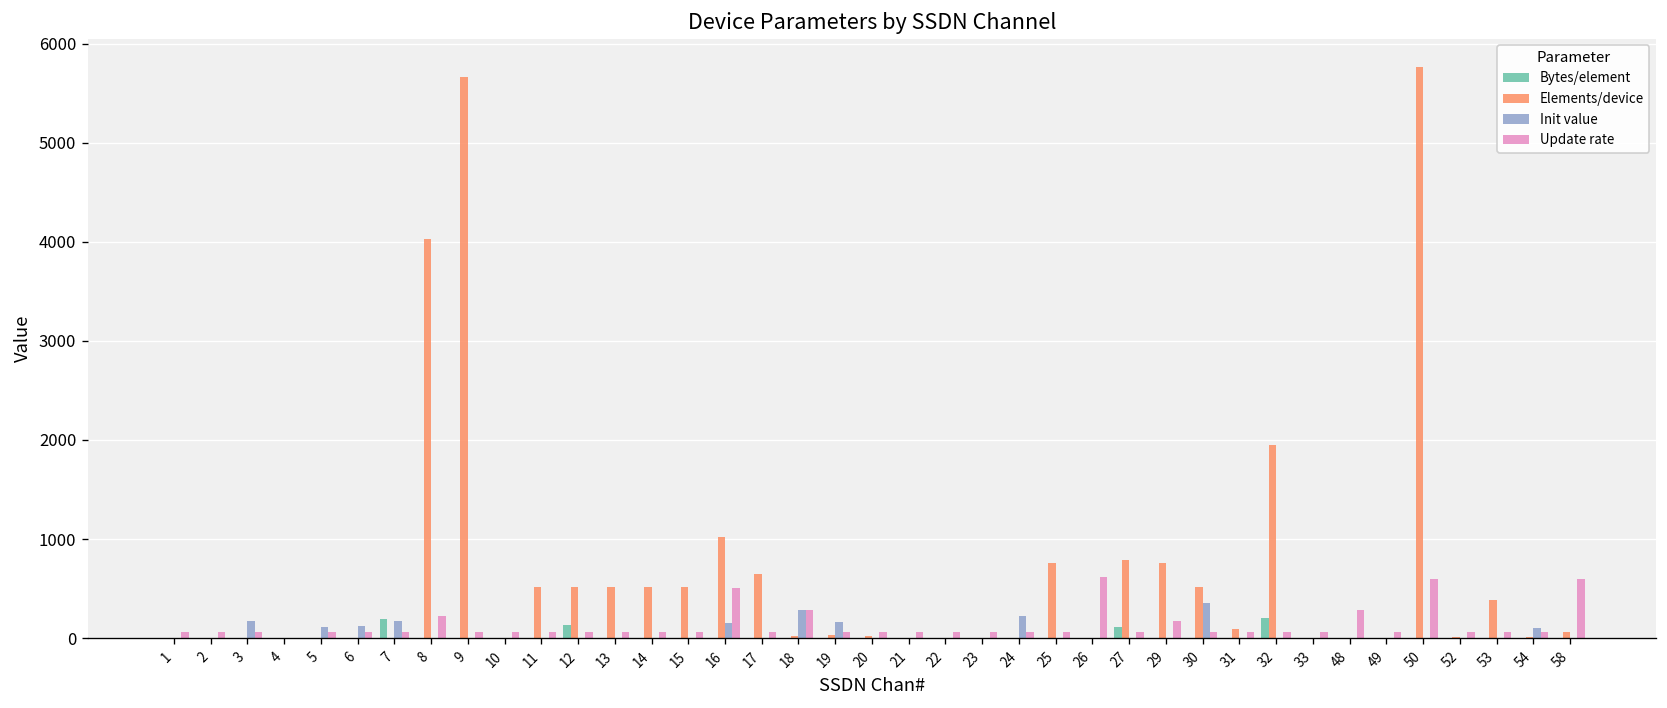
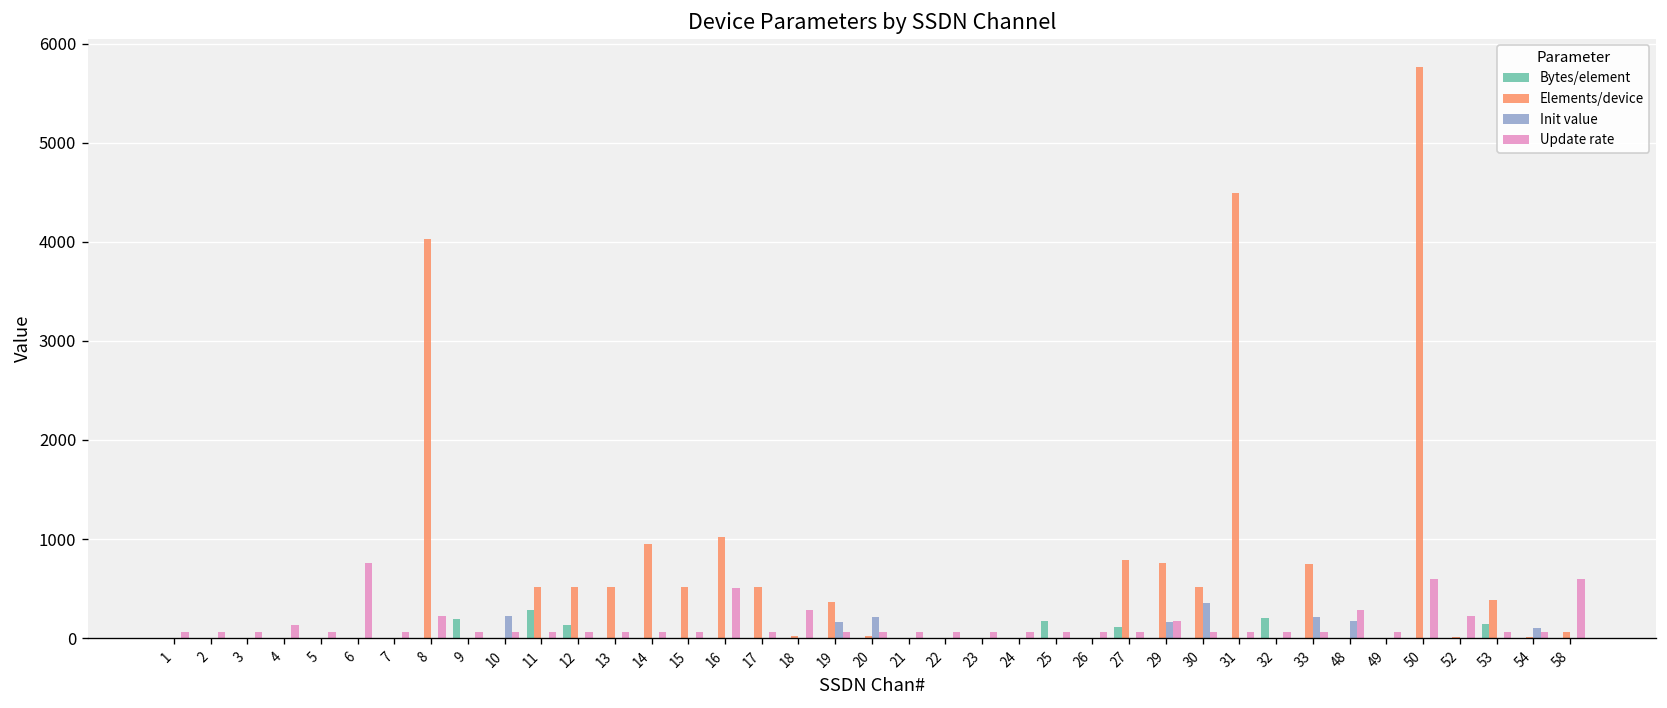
  {
    "Bytes/element": {
-     "7": 200,
-     "9": 0,
-     "11": 0,
+     "7": 0,
+     "9": 200,
+     "11": 300,
      "12": 100,
-     "25": 0,
+     "25": 200,
      "27": 100,
      "32": 200,
-     "53": 0
+     "53": 100
    },
    "Elements/device": {
      "8": 4000,
-     "9": 5700,
+     "9": 0,
      "11": 500,
      "12": 500,
      "13": 500,
-     "14": 500,
+     "14": 900,
      "15": 500,
      "16": 1000,
-     "17": 600,
-     "19": 0,
-     "25": 800,
+     "17": 500,
+     "19": 400,
+     "25": 0,
      "27": 800,
      "29": 800,
      "30": 500,
-     "31": 100,
-     "32": 2000,
-     "33": 0,
+     "31": 4500,
+     "32": 0,
+     "33": 700,
      "50": 5800,
      "53": 400,
      "58": 100
    },
    "Init value": {
-     "3": 200,
+     "3": 0,
      "4": 0,
-     "5": 100,
-     "6": 100,
-     "7": 200,
+     "5": 0,
+     "6": 0,
+     "7": 0,
      "8": 0,
      "9": 0,
-     "10": 0,
+     "10": 200,
      "11": 0,
      "12": 0,
      "13": 0,
      "14": 0,
      "15": 0,
-     "16": 200,
+     "16": 0,
      "17": 0,
-     "18": 300,
+     "18": 0,
      "19": 200,
-     "20": 0,
+     "20": 200,
      "21": 0,
      "22": 0,
      "23": 0,
-     "24": 200,
+     "24": 0,
      "25": 0,
      "26": 0,
      "27": 0,
-     "29": 0,
+     "29": 200,
      "30": 400,
      "31": 0,
      "32": 0,
-     "33": 0,
-     "48": 0,
+     "33": 200,
+     "48": 200,
      "49": 0,
      "50": 0,
      "52": 0,
      "53": 0,
      "54": 100,
      "58": 0
    },
    "Update rate": {
      "1": 100,
      "2": 100,
      "3": 100,
-     "4": 0,
+     "4": 100,
      "5": 100,
-     "6": 100,
+     "6": 800,
      "7": 100,
      "8": 200,
      "9": 100,
      "10": 100,
      "11": 100,
      "12": 100,
      "13": 100,
      "14": 100,
      "15": 100,
      "16": 500,
      "17": 100,
      "18": 300,
      "19": 100,
      "20": 100,
      "21": 100,
      "22": 100,
      "23": 100,
      "24": 100,
      "25": 100,
-     "26": 600,
+     "26": 100,
      "27": 100,
      "29": 200,
      "30": 100,
      "31": 100,
      "32": 100,
      "33": 100,
      "48": 300,
      "49": 100,
      "50": 600,
-     "52": 100,
+     "52": 200,
      "53": 100,
      "54": 100,
      "58": 600
    }
  }
